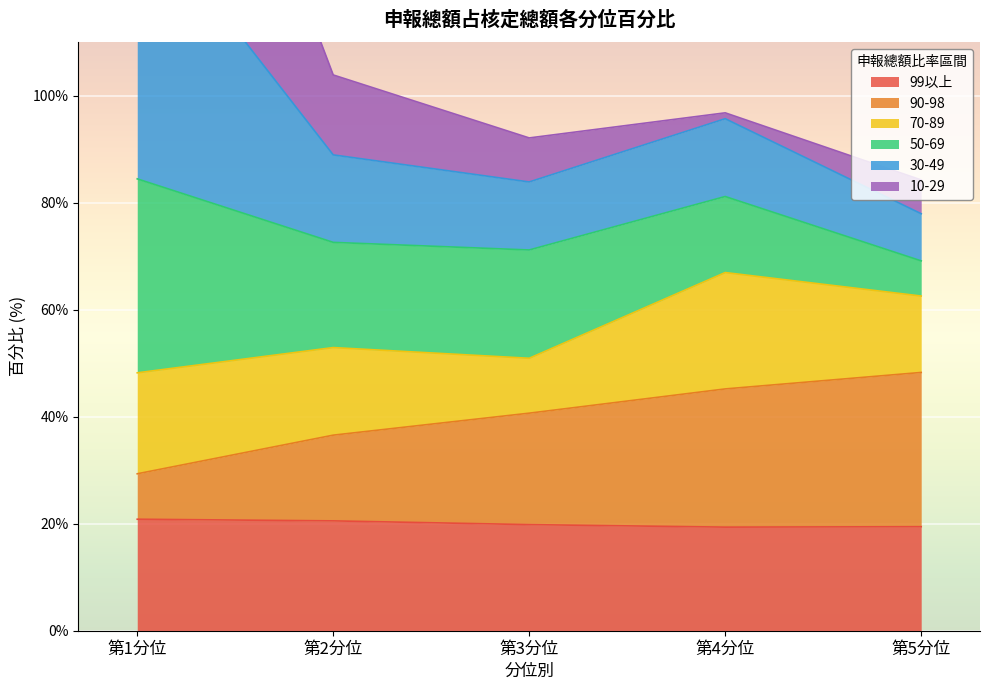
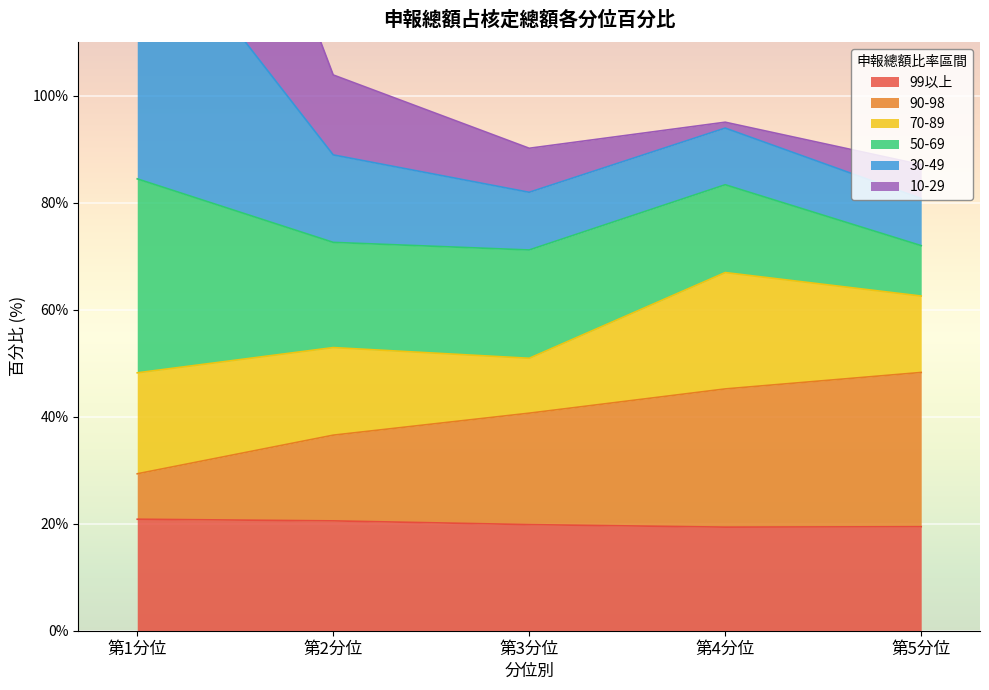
  {
    "70-89": {
      "第1分位": "19%",
      "第2分位": "16%",
      "第3分位": "10%",
      "第4分位": "22%",
      "第5分位": "14%"
    },
    "50-69": {
      "第1分位": "36%",
      "第2分位": "20%",
      "第3分位": "20%",
-     "第4分位": "14%",
-     "第5分位": "7%"
+     "第4分位": "16%",
+     "第5分位": "9%"
    },
    "30-49": {
      "第2分位": "16%",
-     "第3分位": "13%",
-     "第4分位": "15%"
+     "第3分位": "11%",
+     "第4分位": "11%"
    },
    "10-29": {
      "第2分位": "15%",
      "第3分位": "8%",
      "第4分位": "1%"
    }
  }
